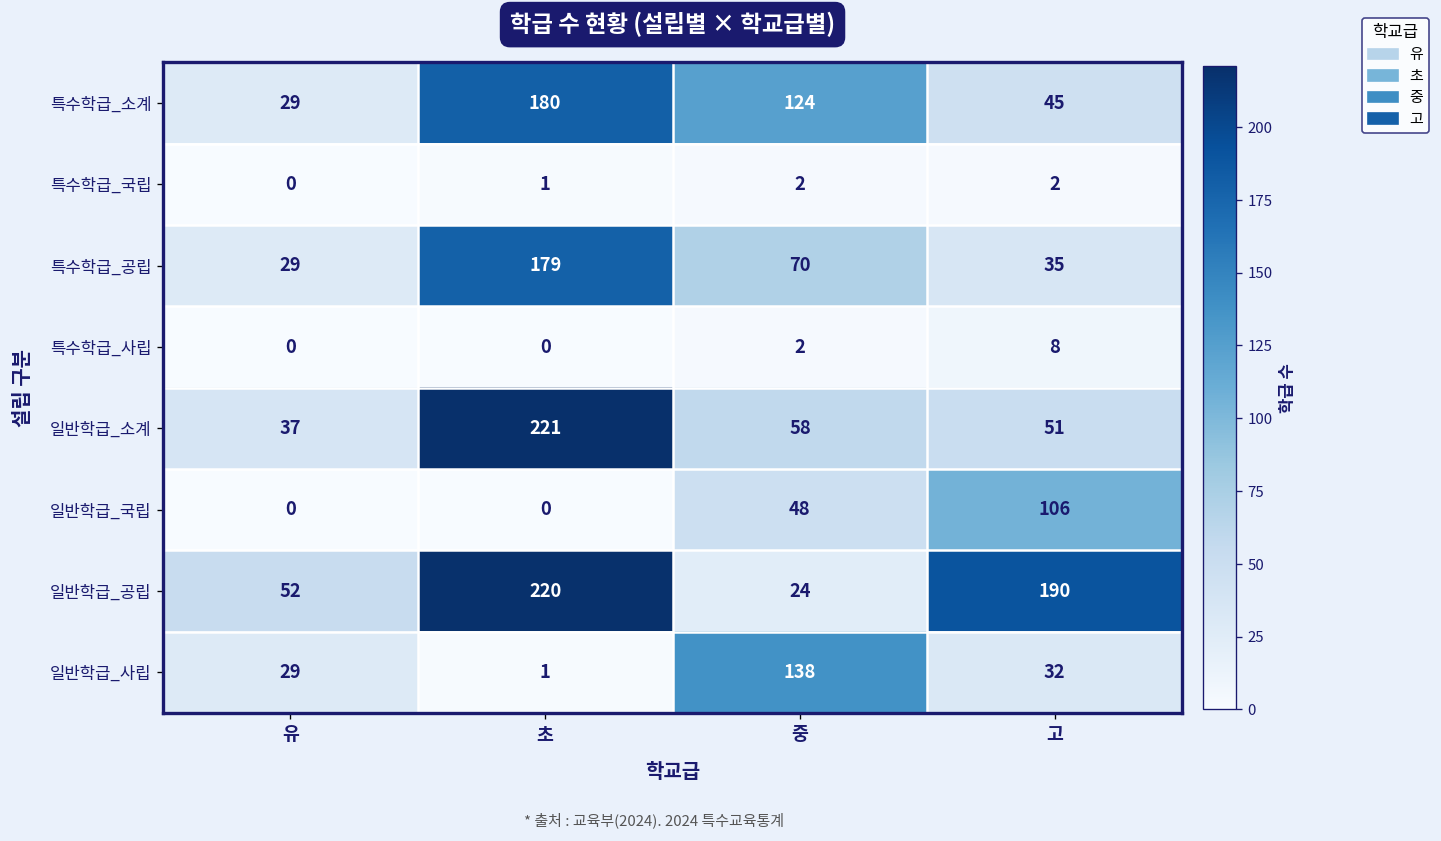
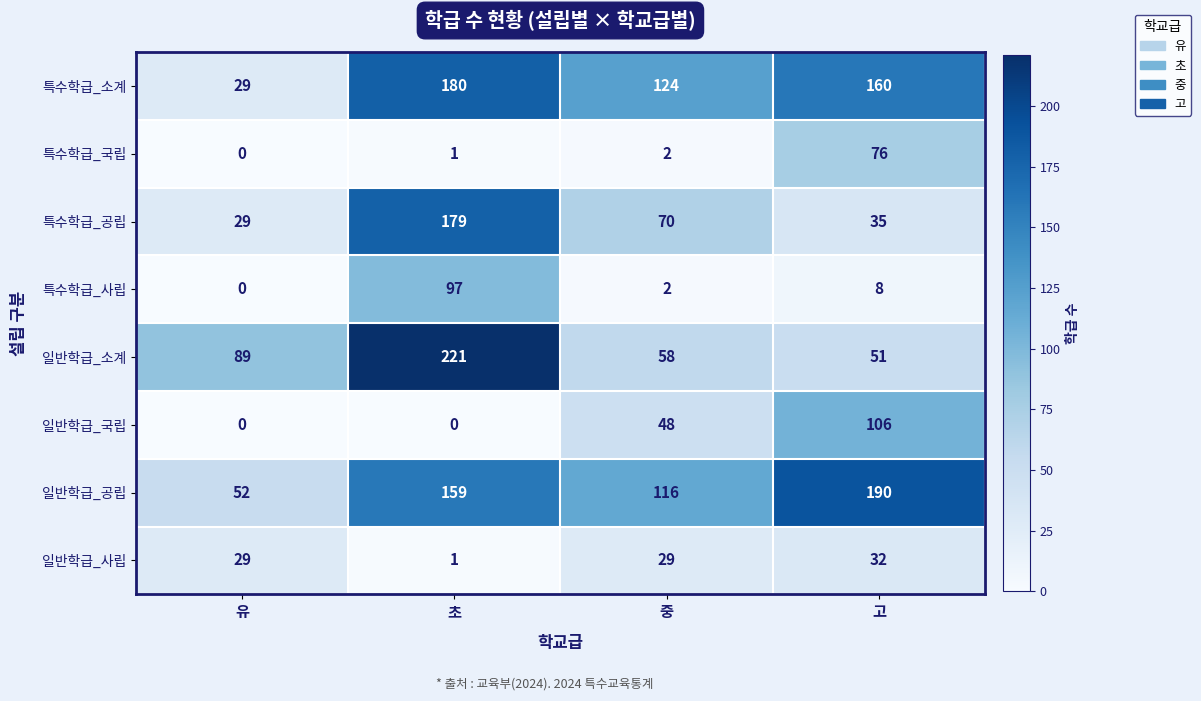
  {
    "특수학급_소계": {
      "유": 29,
      "초": 180,
      "중": 124,
-     "고": 45
+     "고": 160
    },
    "특수학급_국립": {
      "유": 0,
      "초": 1,
      "중": 2,
-     "고": 2
+     "고": 76
    },
    "특수학급_공립": {
      "유": 29,
      "초": 179,
      "중": 70,
      "고": 35
    },
    "특수학급_사립": {
      "유": 0,
-     "초": 0,
+     "초": 97,
      "중": 2,
      "고": 8
    },
    "일반학급_소계": {
-     "유": 37,
+     "유": 89,
      "초": 221,
      "중": 58,
      "고": 51
    },
    "일반학급_국립": {
      "유": 0,
      "초": 0,
      "중": 48,
      "고": 106
    },
    "일반학급_공립": {
      "유": 52,
-     "초": 220,
-     "중": 24,
+     "초": 159,
+     "중": 116,
      "고": 190
    },
    "일반학급_사립": {
      "유": 29,
      "초": 1,
-     "중": 138,
+     "중": 29,
      "고": 32
    }
  }
